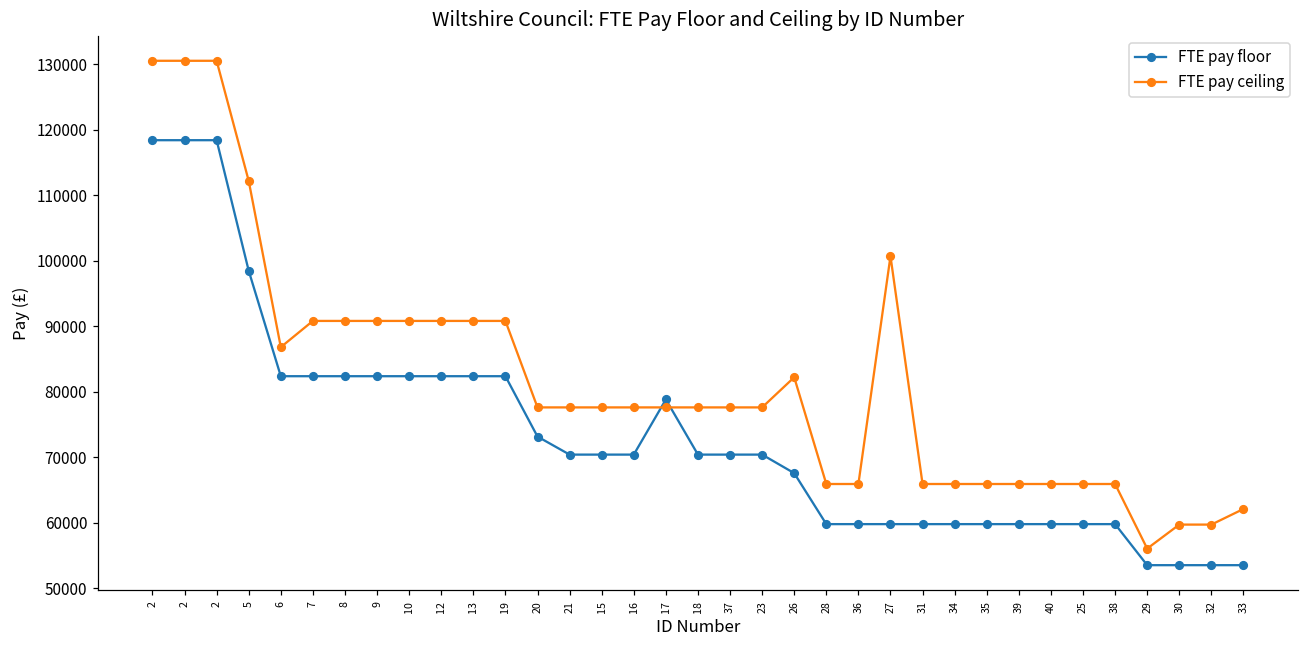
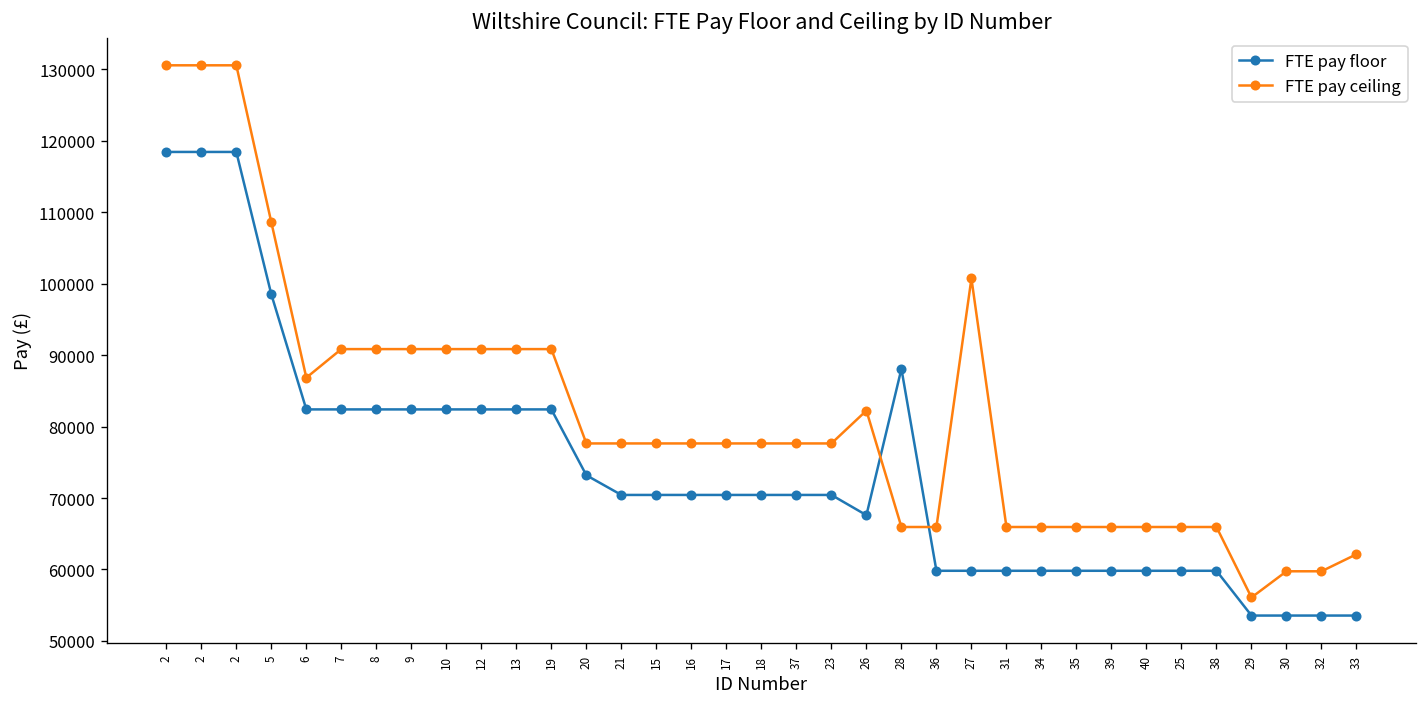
  {
    "FTE pay floor": {
      "5": 99000,
      "6": 82000,
      "7": 82000,
      "8": 82000,
      "9": 82000,
      "10": 82000,
      "12": 82000,
      "13": 82000,
      "19": 82000,
      "20": 73000,
      "21": 70000,
      "15": 70000,
      "16": 70000,
-     "17": 79000,
+     "17": 70000,
      "18": 70000,
      "37": 70000,
      "23": 70000,
      "26": 68000,
-     "28": 60000,
+     "28": 88000,
      "36": 60000,
      "27": 60000,
      "31": 60000,
      "34": 60000,
      "35": 60000,
      "39": 60000,
      "40": 60000,
      "25": 60000,
      "38": 60000,
      "29": 54000,
      "30": 54000,
      "32": 54000,
      "33": 54000
    },
    "FTE pay ceiling": {
-     "5": 112000,
+     "5": 109000,
      "6": 87000,
      "7": 91000,
      "8": 91000,
      "9": 91000,
      "10": 91000,
      "12": 91000,
      "13": 91000,
      "19": 91000,
      "20": 78000,
      "21": 78000,
      "15": 78000,
      "16": 78000,
      "17": 78000,
      "18": 78000,
      "37": 78000,
      "23": 78000,
      "26": 82000,
      "28": 66000,
      "36": 66000,
      "27": 101000,
      "31": 66000,
      "34": 66000,
      "35": 66000,
      "39": 66000,
      "40": 66000,
      "25": 66000,
      "38": 66000,
      "29": 56000,
      "30": 60000,
      "32": 60000,
      "33": 62000
    }
  }
